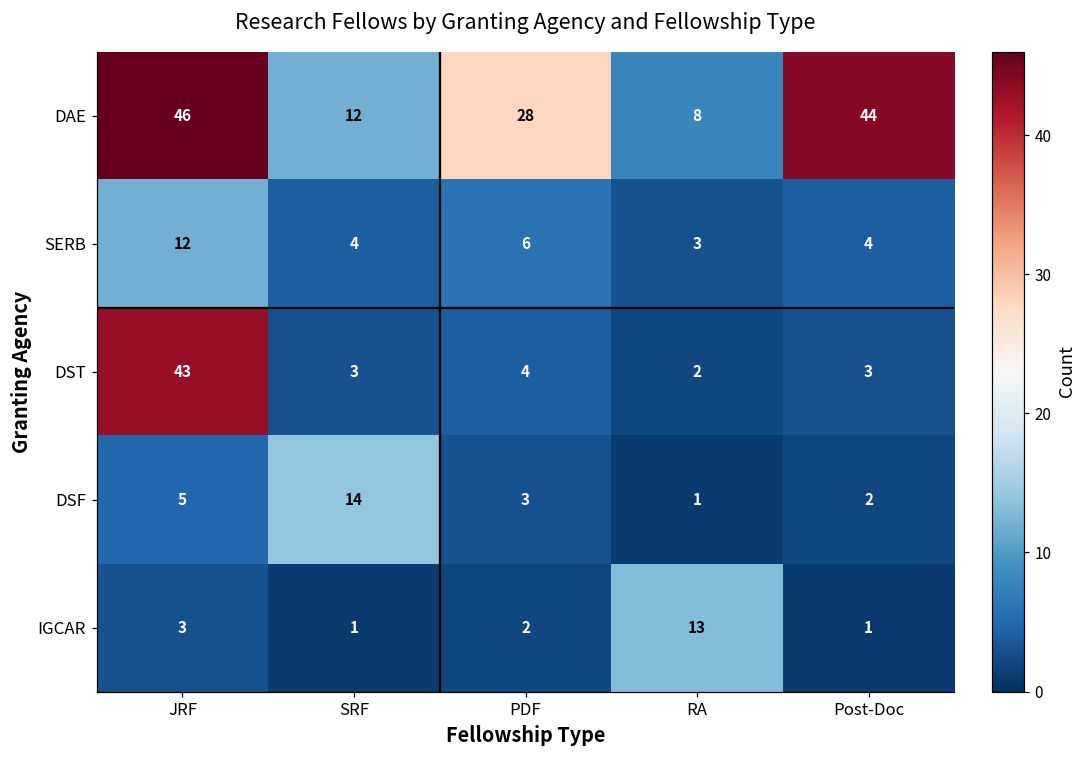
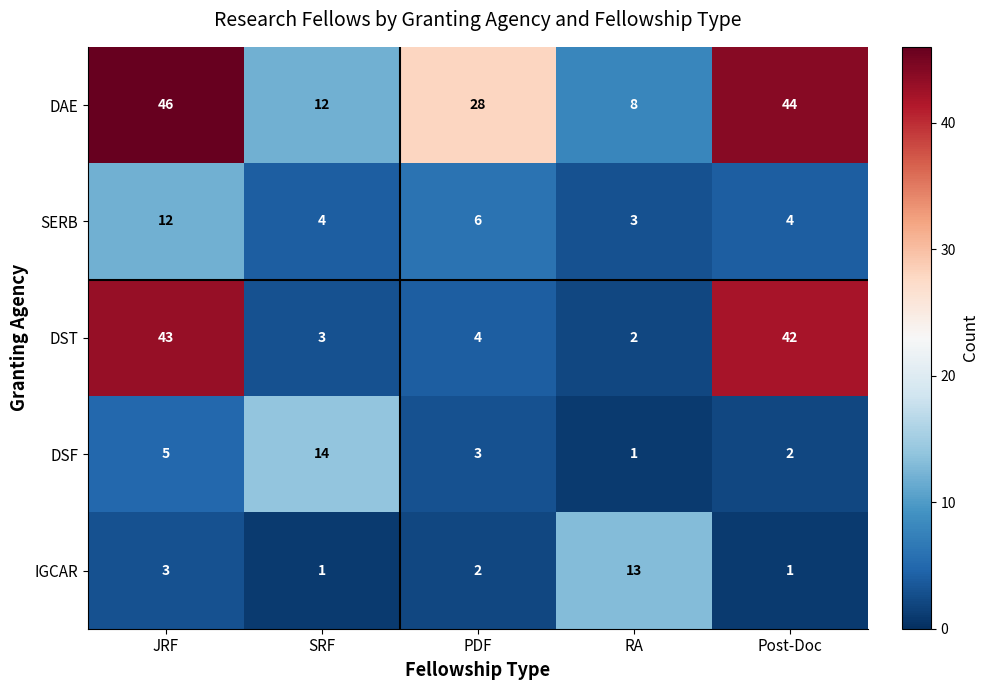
  {
    "DAE": {
      "JRF": 46,
      "SRF": 12,
      "PDF": 28,
      "RA": 8,
      "Post-Doc": 44
    },
    "SERB": {
      "JRF": 12,
      "SRF": 4,
      "PDF": 6,
      "RA": 3,
      "Post-Doc": 4
    },
    "DST": {
      "JRF": 43,
      "SRF": 3,
      "PDF": 4,
      "RA": 2,
-     "Post-Doc": 3
+     "Post-Doc": 42
    },
    "DSF": {
      "JRF": 5,
      "SRF": 14,
      "PDF": 3,
      "RA": 1,
      "Post-Doc": 2
    },
    "IGCAR": {
      "JRF": 3,
      "SRF": 1,
      "PDF": 2,
      "RA": 13,
      "Post-Doc": 1
    }
  }
